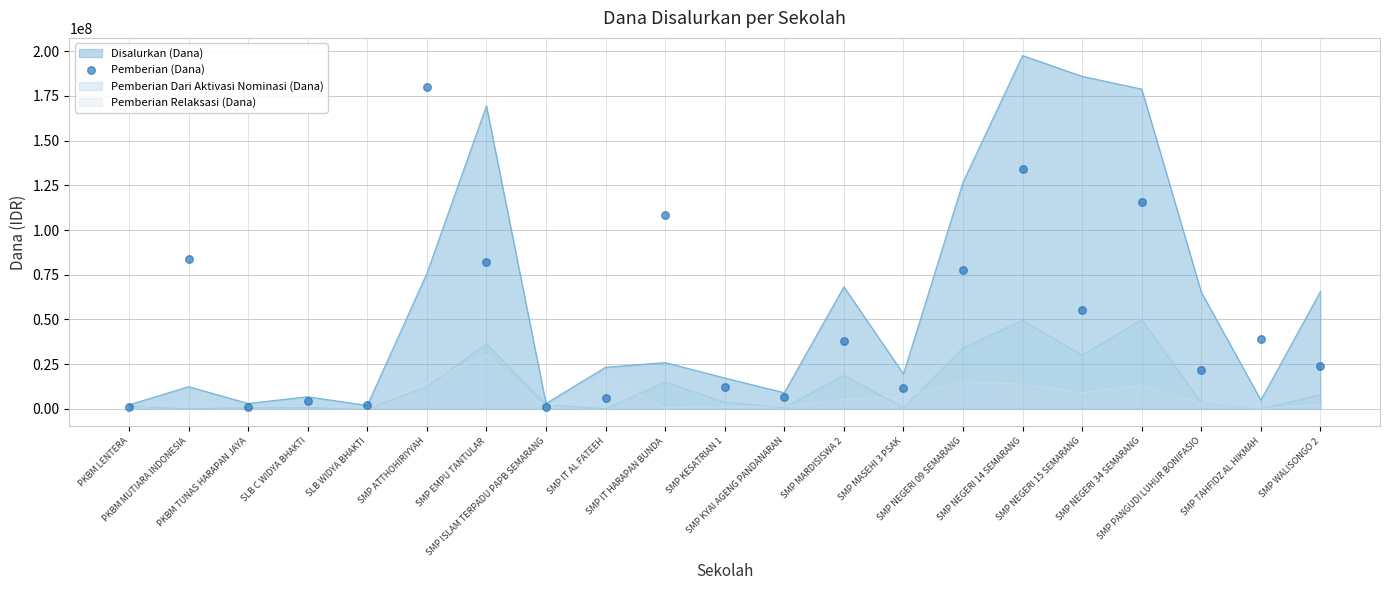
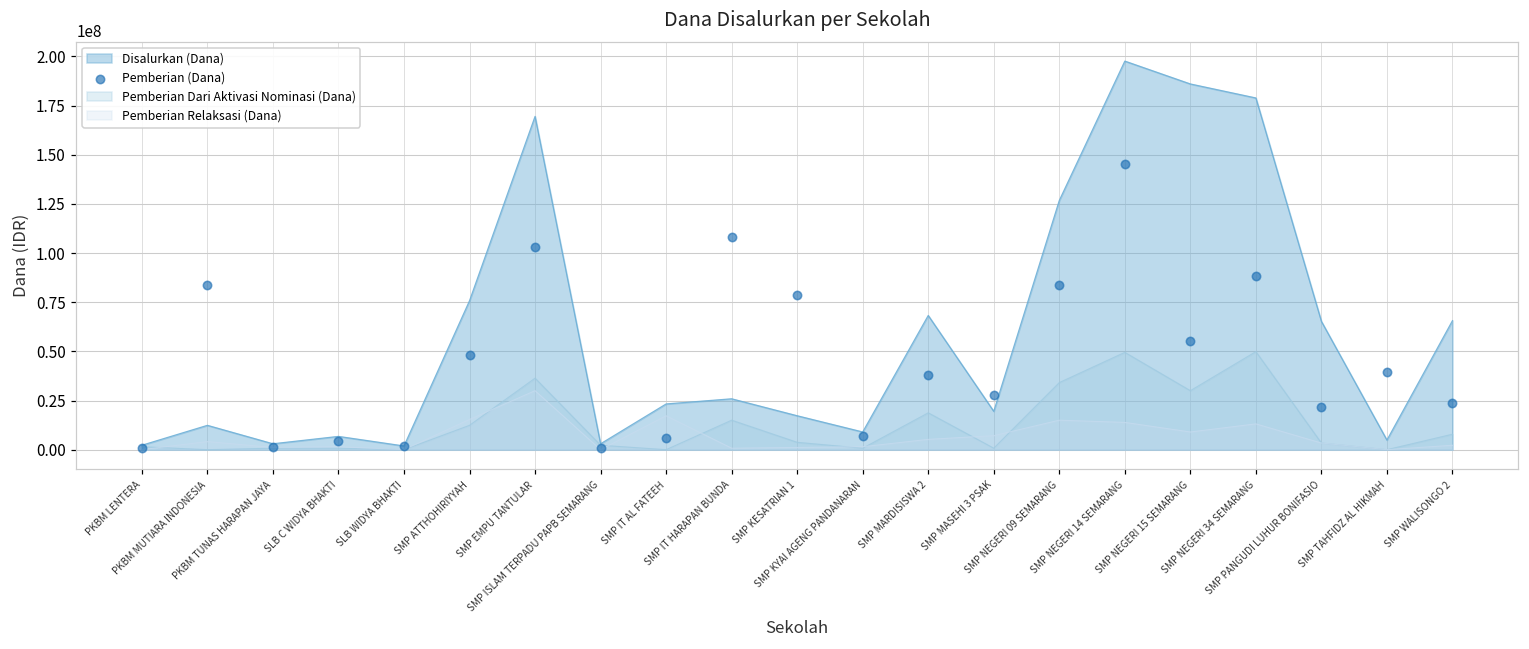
  {
    "Pemberian (Dana)": {
-     "SMP ATTHOHIRIYYAH": 180000000,
-     "SMP EMPU TANTULAR": 82000000,
-     "SMP KESATRIAN 1": 12000000,
-     "SMP MASEHI 3 PSAK": 12000000,
-     "SMP NEGERI 09 SEMARANG": 78000000,
-     "SMP NEGERI 14 SEMARANG": 134000000,
-     "SMP NEGERI 34 SEMARANG": 116000000
+     "SMP ATTHOHIRIYYAH": 48000000,
+     "SMP EMPU TANTULAR": 103000000,
+     "SMP KESATRIAN 1": 78000000,
+     "SMP MASEHI 3 PSAK": 28000000,
+     "SMP NEGERI 09 SEMARANG": 84000000,
+     "SMP NEGERI 14 SEMARANG": 145000000,
+     "SMP NEGERI 34 SEMARANG": 88000000
    }
  }
